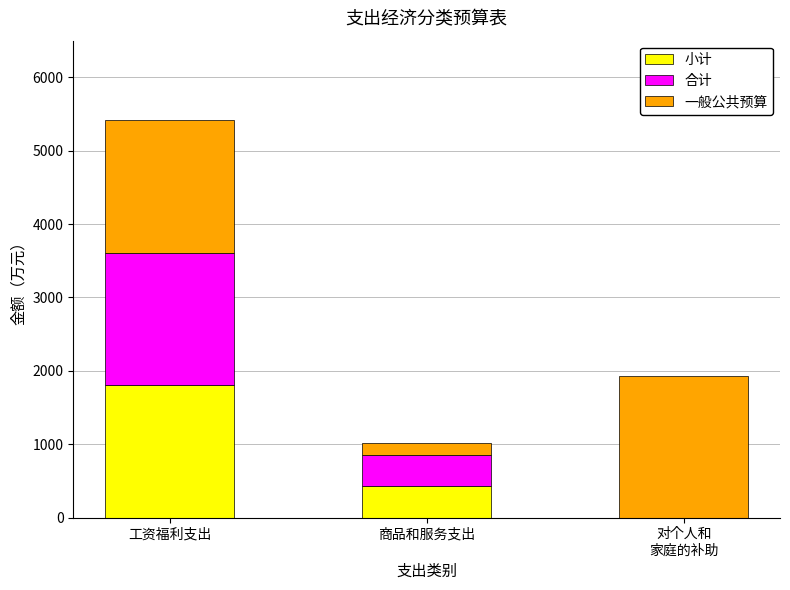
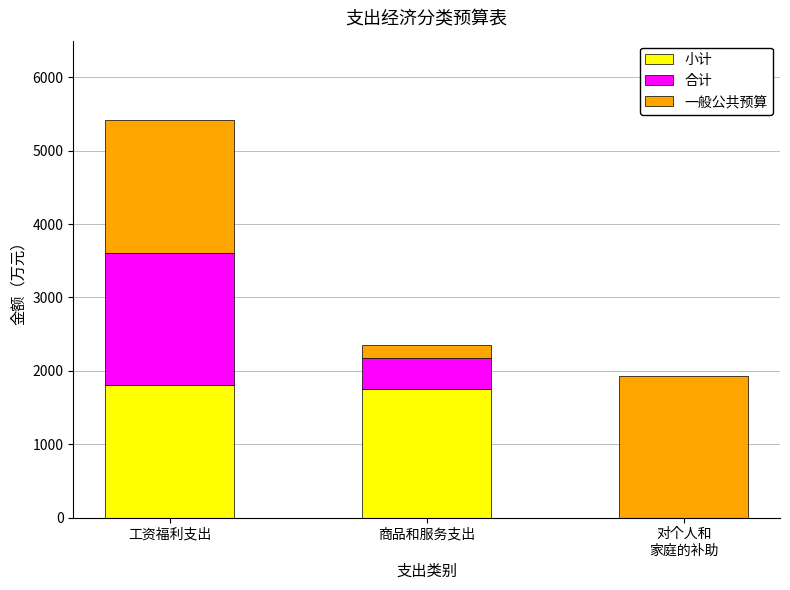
  {
    "小计": {
      "工资福利支出": 1800,
-     "商品和服务支出": 400
+     "商品和服务支出": 1800
    },
    "合计": {
      "工资福利支出": 1800,
      "商品和服务支出": 400
    },
    "一般公共预算": {
      "工资福利支出": 1800,
      "商品和服务支出": 200,
      "对个人和 家庭的补助": 1900
    }
  }
